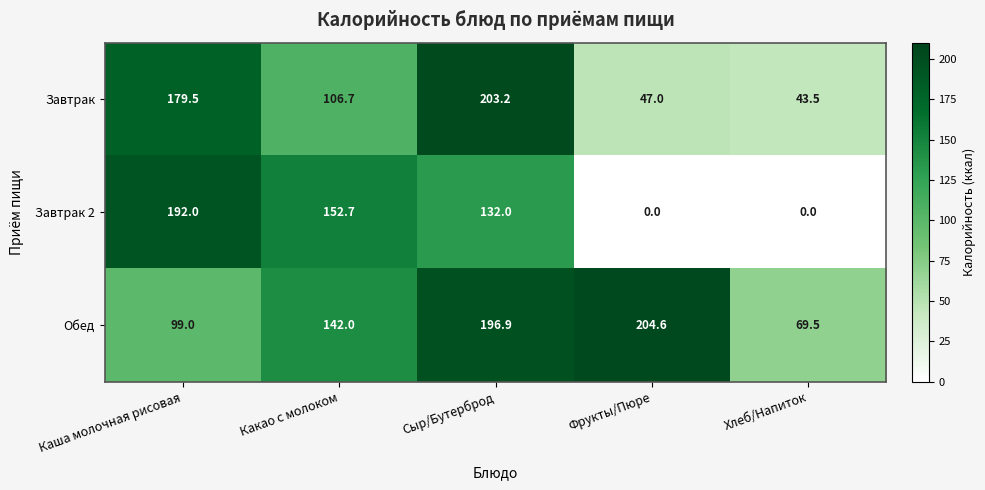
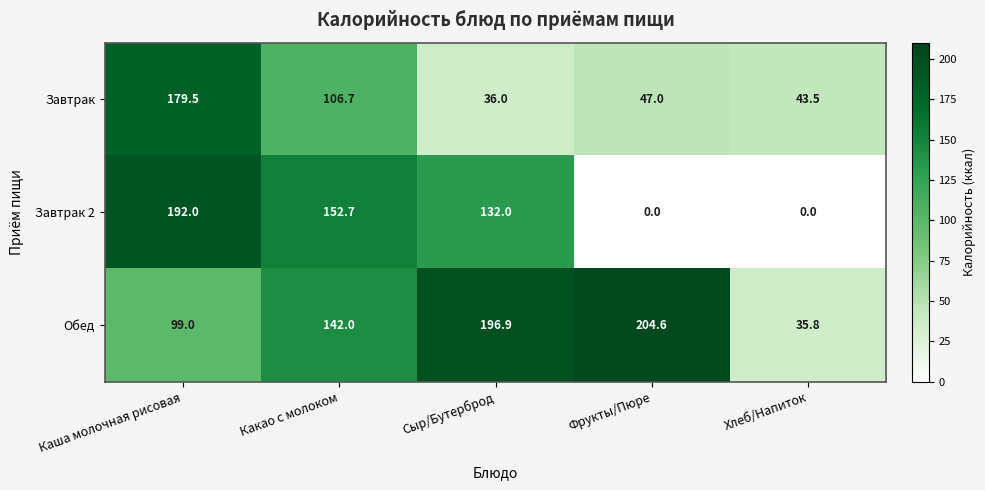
  {
    "Завтрак": {
      "Каша молочная рисовая": 179.5,
      "Какао с молоком": 106.7,
-     "Сыр/Бутерброд": 203.2,
+     "Сыр/Бутерброд": 36.0,
      "Фрукты/Пюре": 47.0,
      "Хлеб/Напиток": 43.5
    },
    "Завтрак 2": {
      "Каша молочная рисовая": 192.0,
      "Какао с молоком": 152.7,
      "Сыр/Бутерброд": 132.0,
      "Фрукты/Пюре": 0.0,
      "Хлеб/Напиток": 0.0
    },
    "Обед": {
      "Каша молочная рисовая": 99.0,
      "Какао с молоком": 142.0,
      "Сыр/Бутерброд": 196.9,
      "Фрукты/Пюре": 204.6,
-     "Хлеб/Напиток": 69.5
+     "Хлеб/Напиток": 35.8
    }
  }
